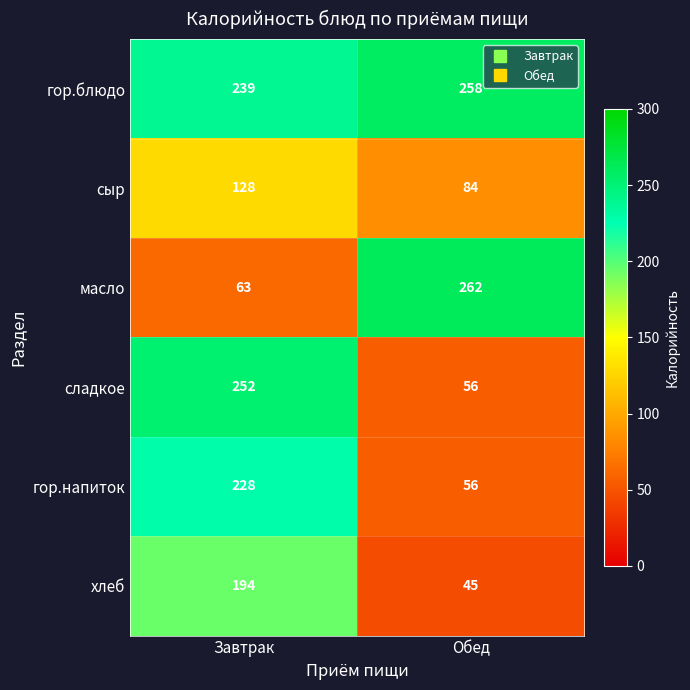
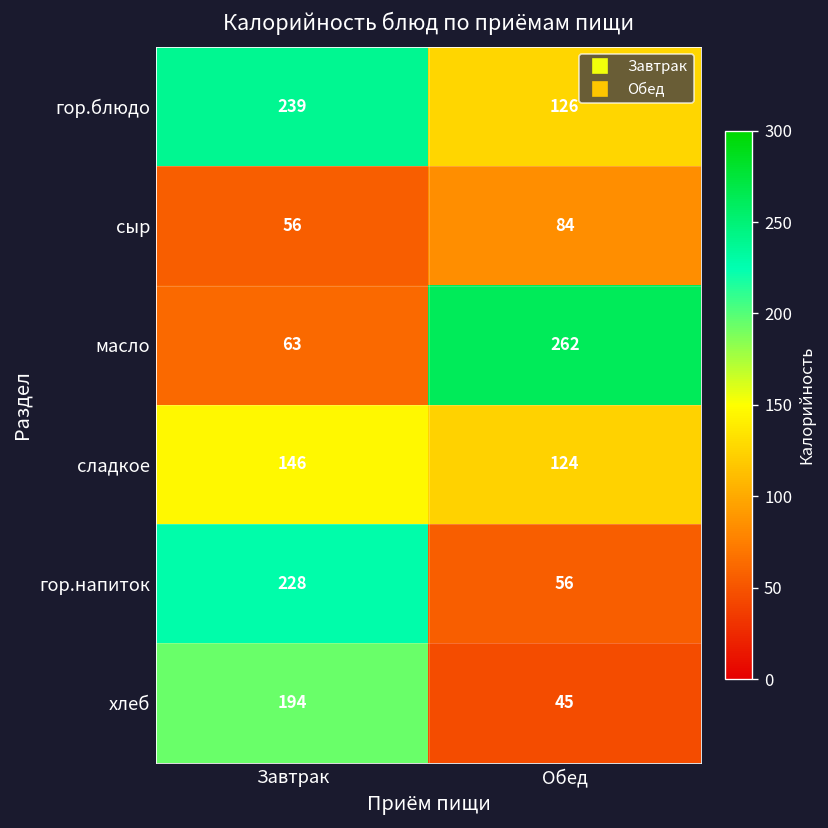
  {
    "гор.блюдо": {
      "Завтрак": 239,
-     "Обед": 258
+     "Обед": 126
    },
    "сыр": {
-     "Завтрак": 128,
+     "Завтрак": 56,
      "Обед": 84
    },
    "масло": {
      "Завтрак": 63,
      "Обед": 262
    },
    "сладкое": {
-     "Завтрак": 252,
-     "Обед": 56
+     "Завтрак": 146,
+     "Обед": 124
    },
    "гор.напиток": {
      "Завтрак": 228,
      "Обед": 56
    },
    "хлеб": {
      "Завтрак": 194,
      "Обед": 45
    }
  }
